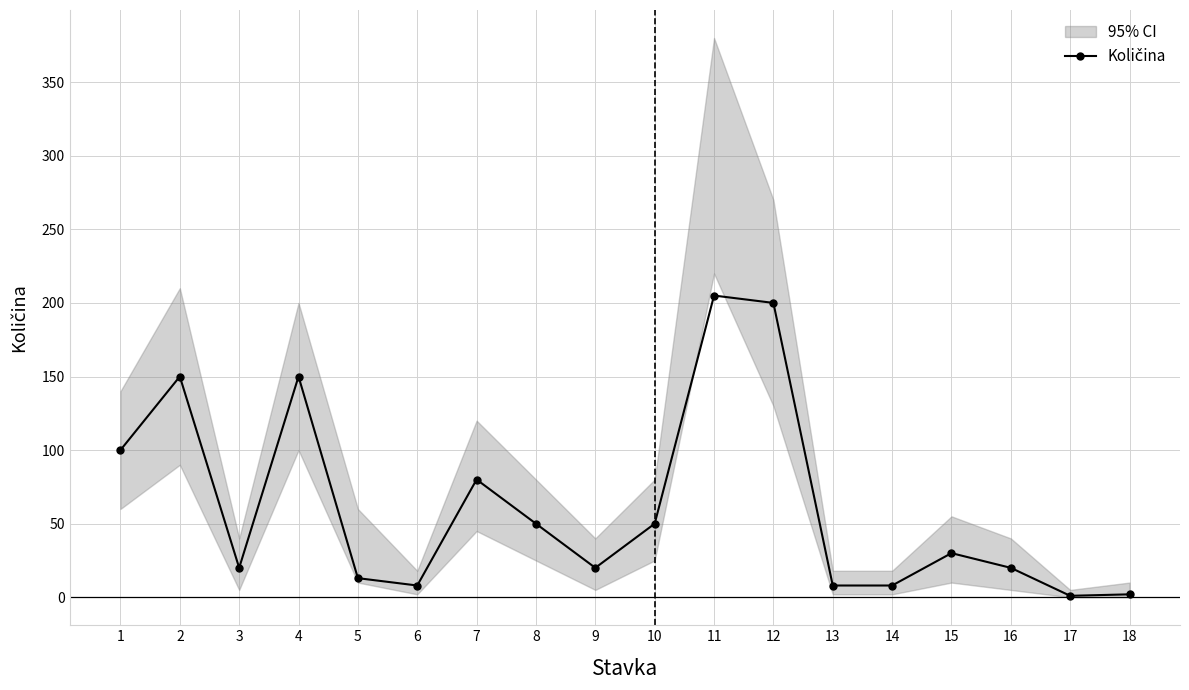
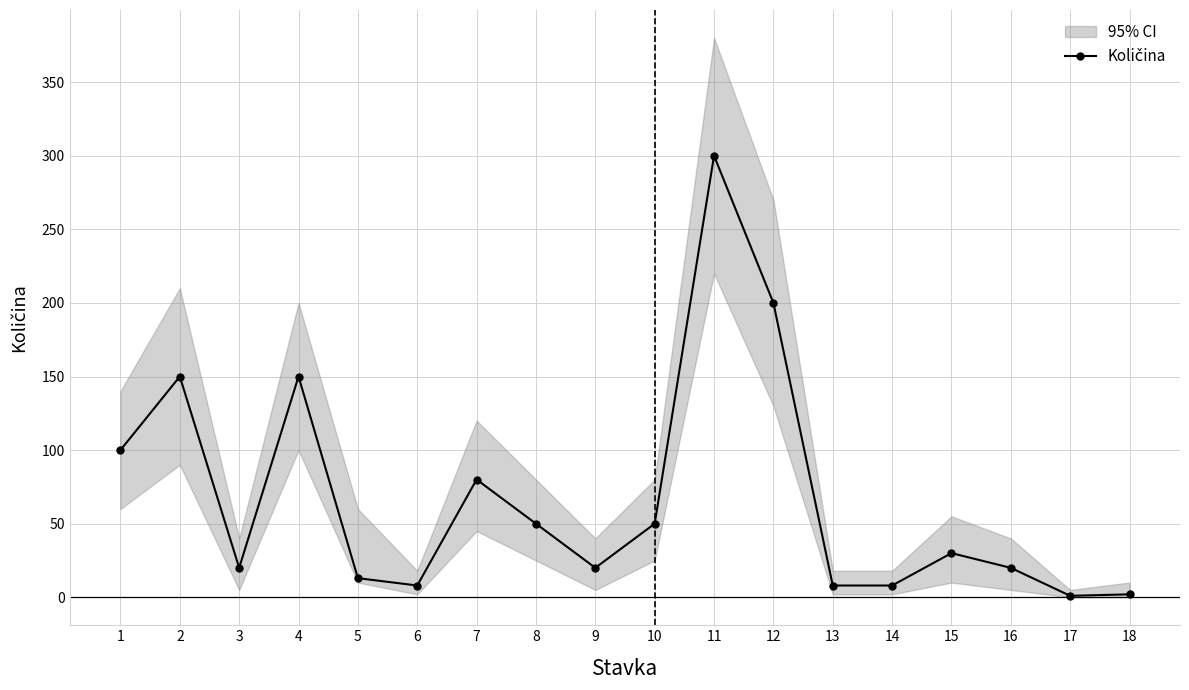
  {
    "Količina": {
      "1": 100,
      "2": 150,
      "3": 20,
      "4": 150,
      "5": 13,
      "6": 8,
      "7": 80,
      "8": 50,
      "9": 20,
      "10": 50,
-     "11": 205,
+     "11": 300,
      "12": 200,
      "13": 8,
      "14": 8,
      "15": 30,
      "16": 20,
      "17": 1,
      "18": 2
    }
  }
